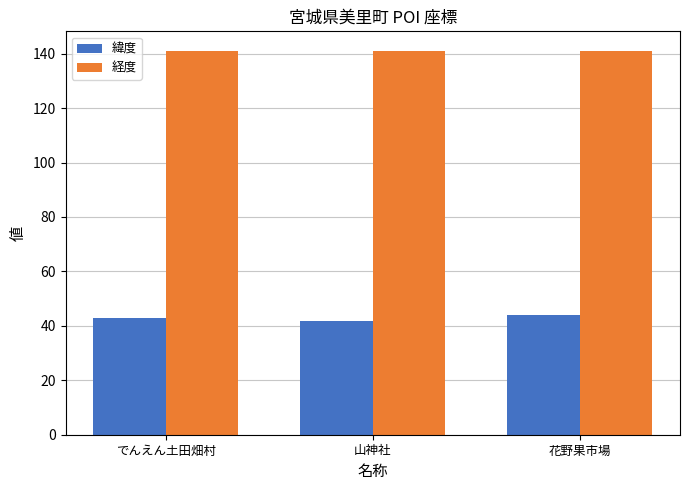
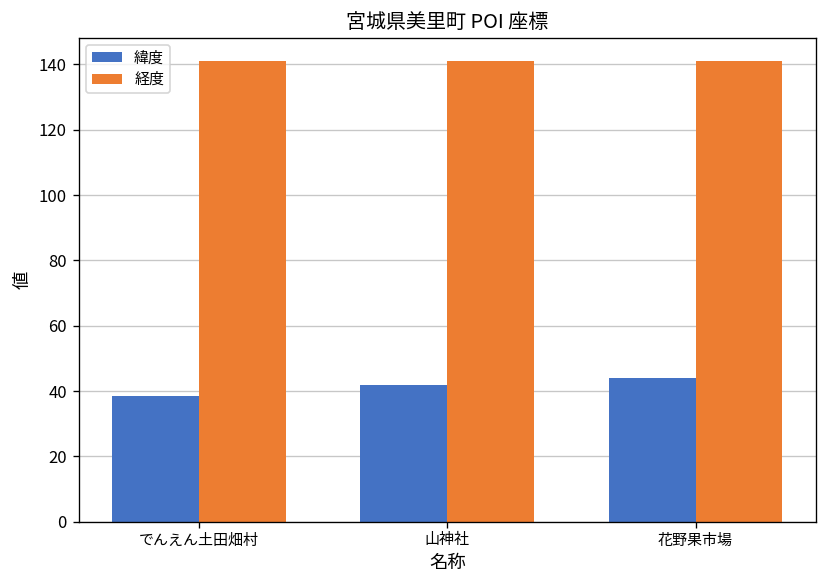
  {
    "緯度": {
-     "でんえん土田畑村": 43,
+     "でんえん土田畑村": 38,
      "山神社": 42,
      "花野果市場": 44
    },
    "経度": {
      "でんえん土田畑村": 141,
      "山神社": 141,
      "花野果市場": 141
    }
  }
